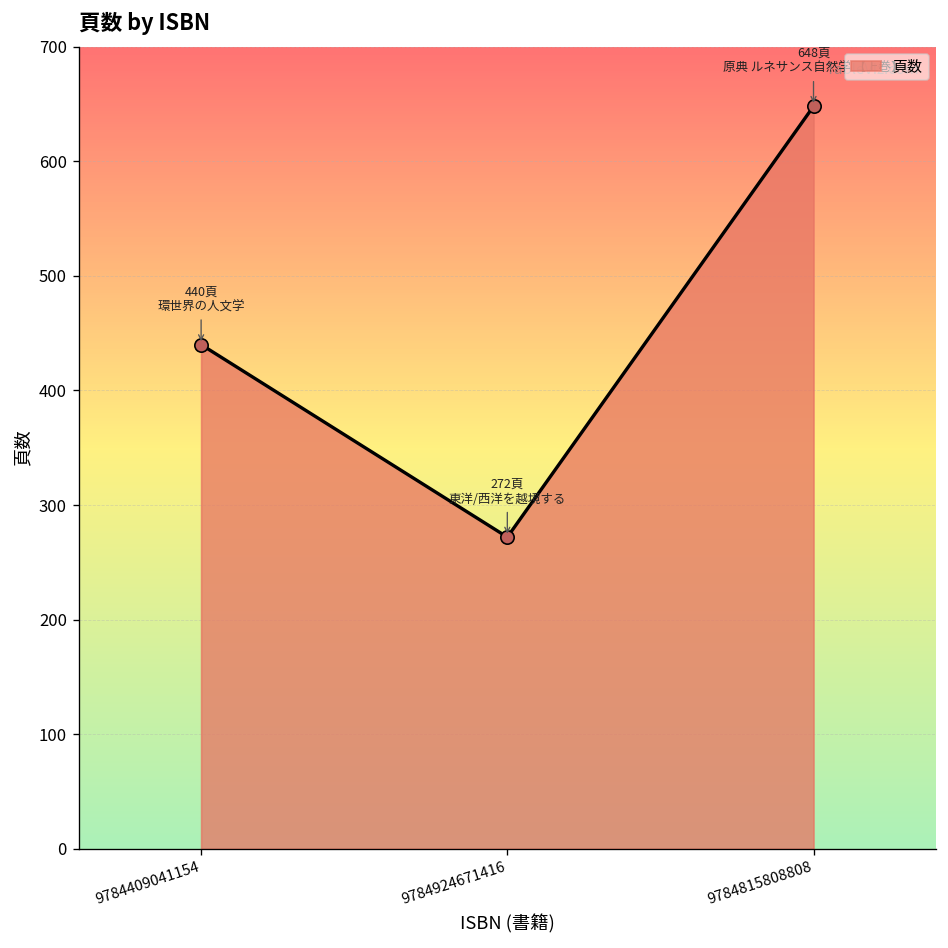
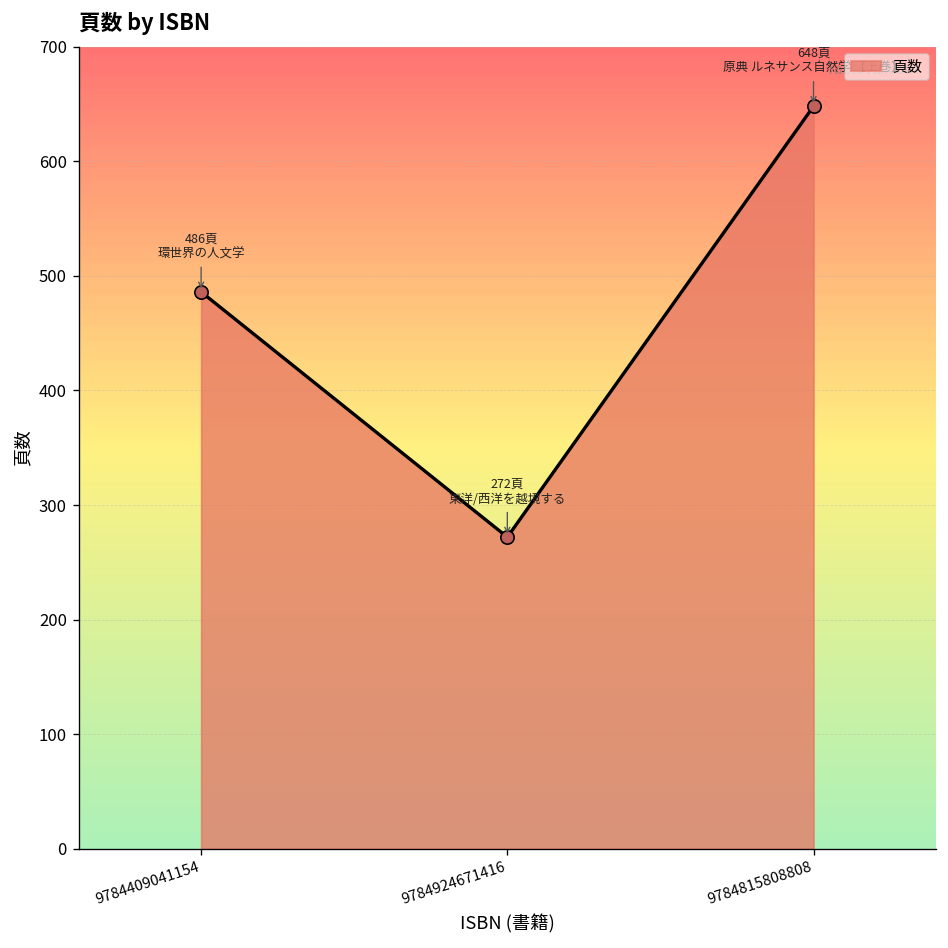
  {
-   "9784409041154": "440頁",
+   "9784409041154": "486頁",
    "9784924671416": "272頁"
  }
